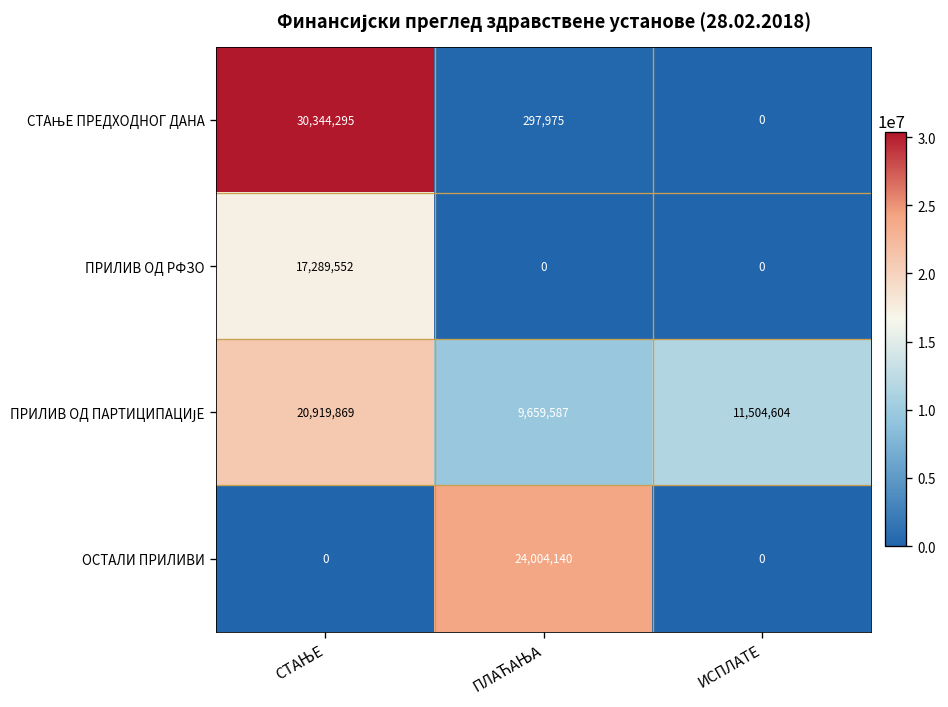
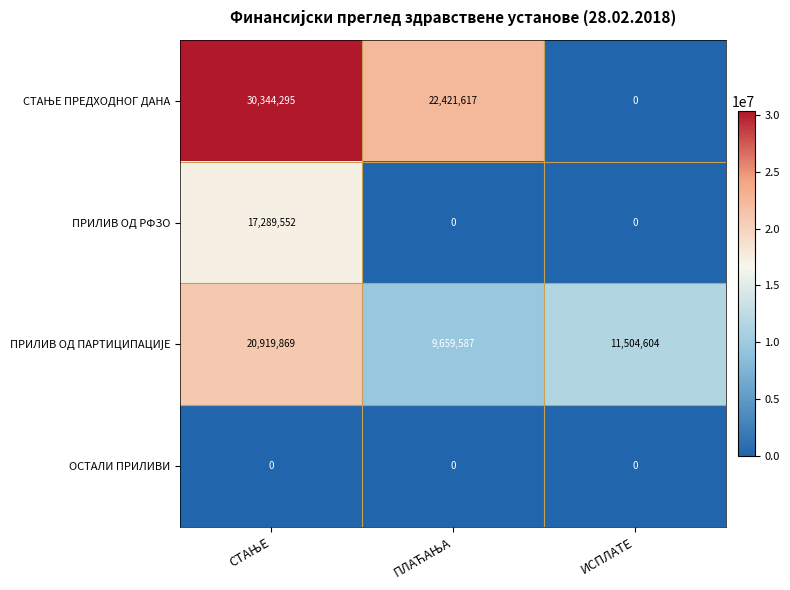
  {
    "СТАЊЕ ПРЕДХОДНОГ ДАНА": {
      "СТАЊЕ": "30,344,295",
-     "ПЛАЋАЊА": "297,975",
+     "ПЛАЋАЊА": "22,421,617",
      "ИСПЛАТЕ": "0"
    },
    "ПРИЛИВ ОД РФЗО": {
      "СТАЊЕ": "17,289,552",
      "ПЛАЋАЊА": "0",
      "ИСПЛАТЕ": "0"
    },
    "ПРИЛИВ ОД ПАРТИЦИПАЦИЈЕ": {
      "СТАЊЕ": "20,919,869",
      "ПЛАЋАЊА": "9,659,587",
      "ИСПЛАТЕ": "11,504,604"
    },
    "ОСТАЛИ ПРИЛИВИ": {
      "СТАЊЕ": "0",
-     "ПЛАЋАЊА": "24,004,140",
+     "ПЛАЋАЊА": "0",
      "ИСПЛАТЕ": "0"
    }
  }
